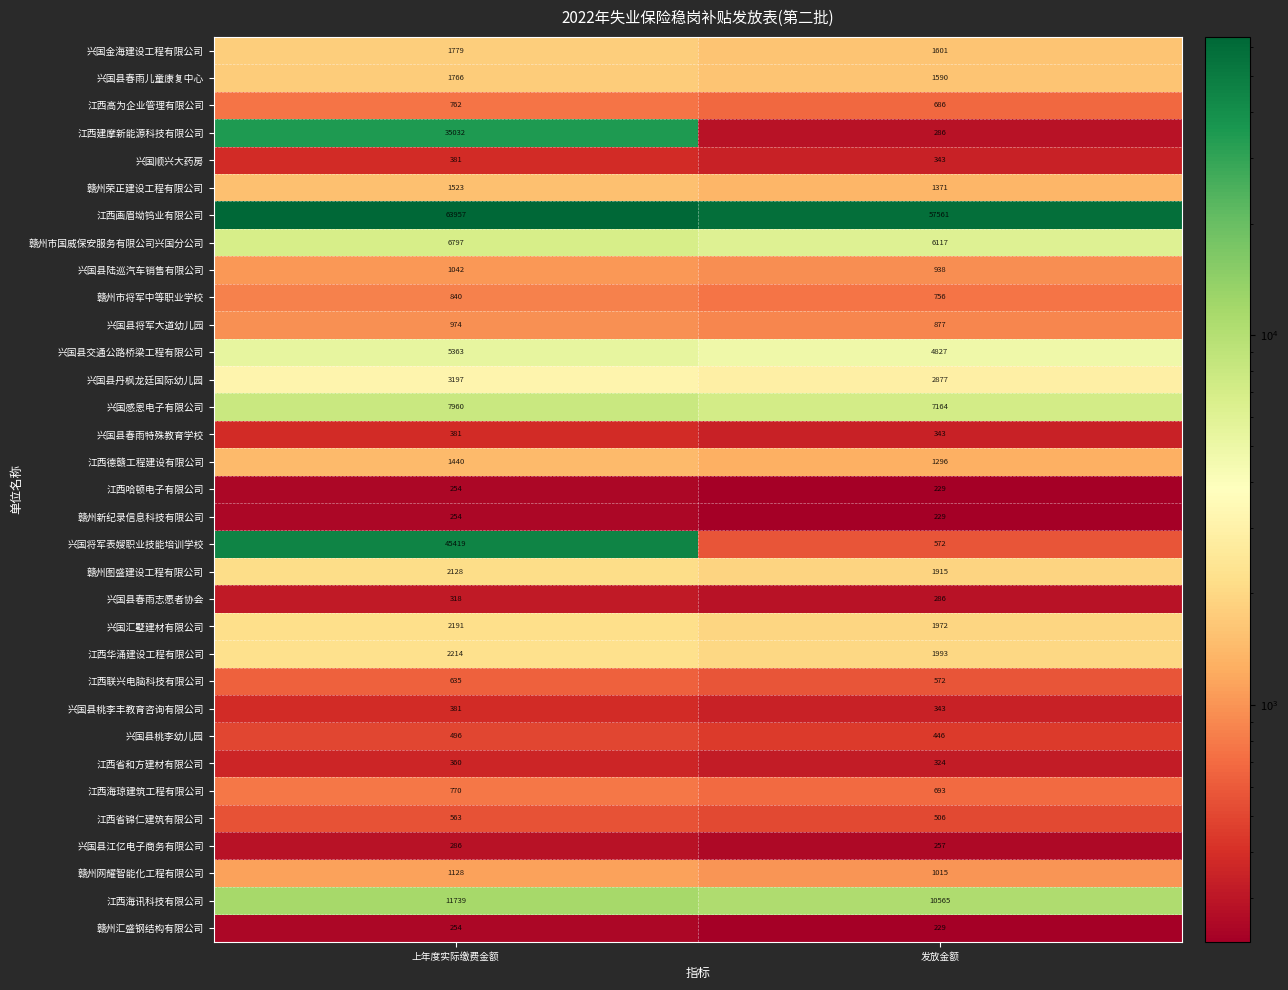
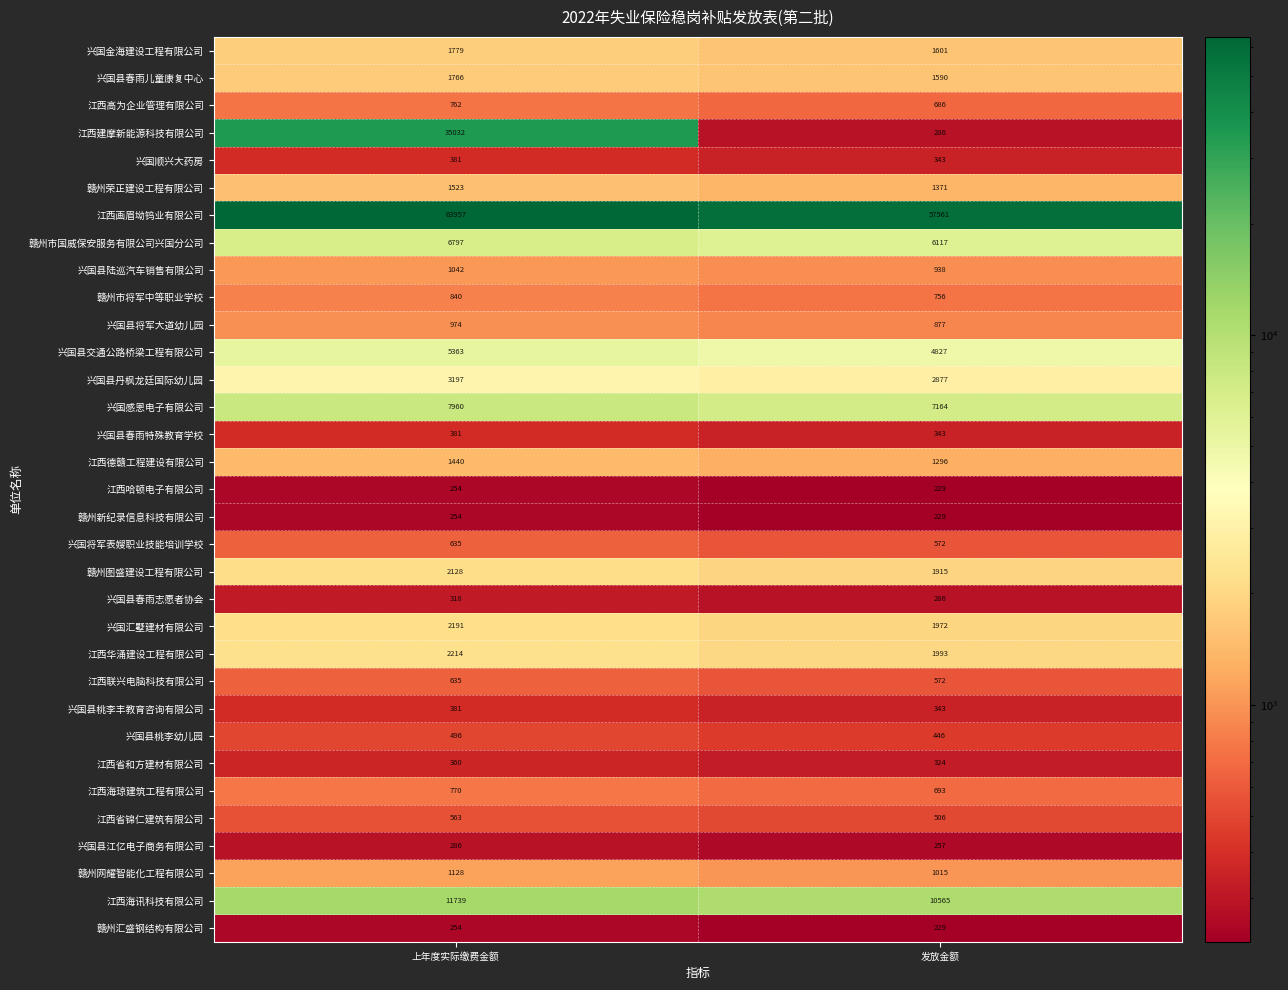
  {
    "兴国金海建设工程有限公司": {
      "上年度实际缴费金额": 1779,
      "发放金额": 1601
    },
    "兴国县春雨儿童康复中心": {
      "上年度实际缴费金额": 1766,
      "发放金额": 1590
    },
    "江西高为企业管理有限公司": {
      "上年度实际缴费金额": 762,
      "发放金额": 686
    },
    "江西建摩新能源科技有限公司": {
      "上年度实际缴费金额": 35032,
      "发放金额": 286
    },
    "兴国顺兴大药房": {
      "上年度实际缴费金额": 381,
      "发放金额": 343
    },
    "赣州荣正建设工程有限公司": {
      "上年度实际缴费金额": 1523,
      "发放金额": 1371
    },
    "江西画眉坳钨业有限公司": {
      "上年度实际缴费金额": 63957,
      "发放金额": 57561
    },
    "赣州市国威保安服务有限公司兴国分公司": {
      "上年度实际缴费金额": 6797,
      "发放金额": 6117
    },
    "兴国县陆巡汽车销售有限公司": {
      "上年度实际缴费金额": 1042,
      "发放金额": 938
    },
    "赣州市将军中等职业学校": {
      "上年度实际缴费金额": 840,
      "发放金额": 756
    },
    "兴国县将军大道幼儿园": {
      "上年度实际缴费金额": 974,
      "发放金额": 877
    },
    "兴国县交通公路桥梁工程有限公司": {
      "上年度实际缴费金额": 5363,
      "发放金额": 4827
    },
    "兴国县丹枫龙廷国际幼儿园": {
      "上年度实际缴费金额": 3197,
      "发放金额": 2877
    },
    "兴国感恩电子有限公司": {
      "上年度实际缴费金额": 7960,
      "发放金额": 7164
    },
    "兴国县春雨特殊教育学校": {
      "上年度实际缴费金额": 381,
      "发放金额": 343
    },
    "江西德赣工程建设有限公司": {
      "上年度实际缴费金额": 1440,
      "发放金额": 1296
    },
    "江西哈顿电子有限公司": {
      "上年度实际缴费金额": 254,
      "发放金额": 229
    },
    "赣州新纪录信息科技有限公司": {
      "上年度实际缴费金额": 254,
      "发放金额": 229
    },
    "兴国将军表嫂职业技能培训学校": {
-     "上年度实际缴费金额": 45419,
+     "上年度实际缴费金额": 635,
      "发放金额": 572
    },
    "赣州图盛建设工程有限公司": {
      "上年度实际缴费金额": 2128,
      "发放金额": 1915
    },
    "兴国县春雨志愿者协会": {
      "上年度实际缴费金额": 318,
      "发放金额": 286
    },
    "兴国汇墅建材有限公司": {
      "上年度实际缴费金额": 2191,
      "发放金额": 1972
    },
    "江西华涌建设工程有限公司": {
      "上年度实际缴费金额": 2214,
      "发放金额": 1993
    },
    "江西联兴电脑科技有限公司": {
      "上年度实际缴费金额": 635,
      "发放金额": 572
    },
    "兴国县桃李丰教育咨询有限公司": {
      "上年度实际缴费金额": 381,
      "发放金额": 343
    },
    "兴国县桃李幼儿园": {
      "上年度实际缴费金额": 496,
      "发放金额": 446
    },
    "江西省和方建材有限公司": {
      "上年度实际缴费金额": 360,
      "发放金额": 324
    },
    "江西海琼建筑工程有限公司": {
      "上年度实际缴费金额": 770,
      "发放金额": 693
    },
    "江西省锦仁建筑有限公司": {
      "上年度实际缴费金额": 563,
      "发放金额": 506
    },
    "兴国县江亿电子商务有限公司": {
      "上年度实际缴费金额": 286,
      "发放金额": 257
    },
    "赣州网耀智能化工程有限公司": {
      "上年度实际缴费金额": 1128,
      "发放金额": 1015
    },
    "江西海讯科技有限公司": {
      "上年度实际缴费金额": 11739,
      "发放金额": 10565
    },
    "赣州汇盛钢结构有限公司": {
      "上年度实际缴费金额": 254,
      "发放金额": 229
    }
  }
